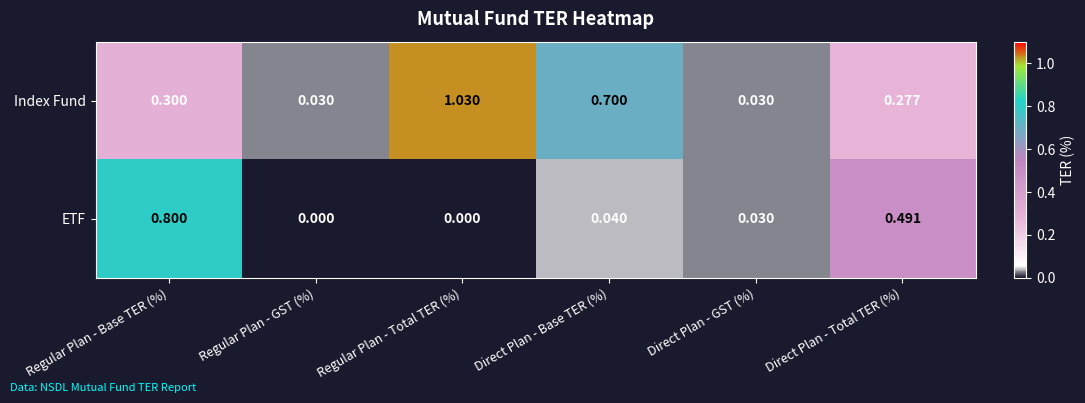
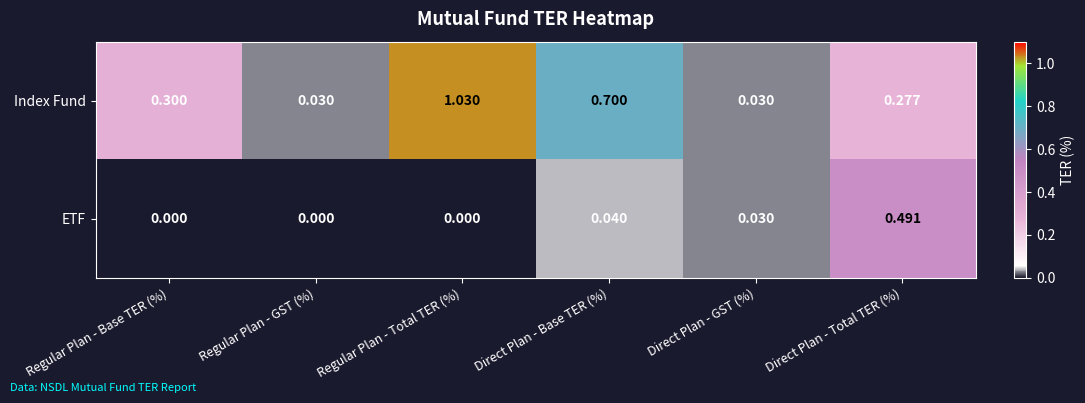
  {
    "Index Fund": {
      "Regular Plan - Base TER (%)": 0.300,
      "Regular Plan - GST (%)": 0.030,
      "Regular Plan - Total TER (%)": 1.030,
      "Direct Plan - Base TER (%)": 0.700,
      "Direct Plan - GST (%)": 0.030,
      "Direct Plan - Total TER (%)": 0.277
    },
    "ETF": {
-     "Regular Plan - Base TER (%)": 0.800,
+     "Regular Plan - Base TER (%)": 0.000,
      "Regular Plan - GST (%)": 0.000,
      "Regular Plan - Total TER (%)": 0.000,
      "Direct Plan - Base TER (%)": 0.040,
      "Direct Plan - GST (%)": 0.030,
      "Direct Plan - Total TER (%)": 0.491
    }
  }
